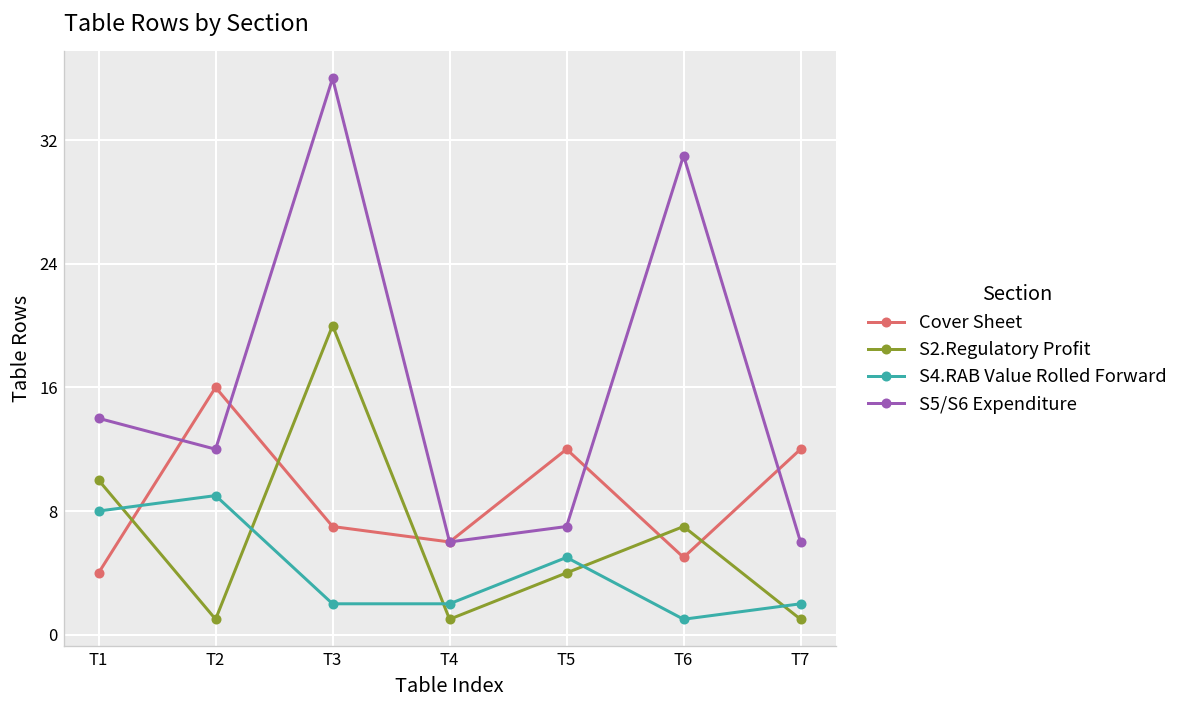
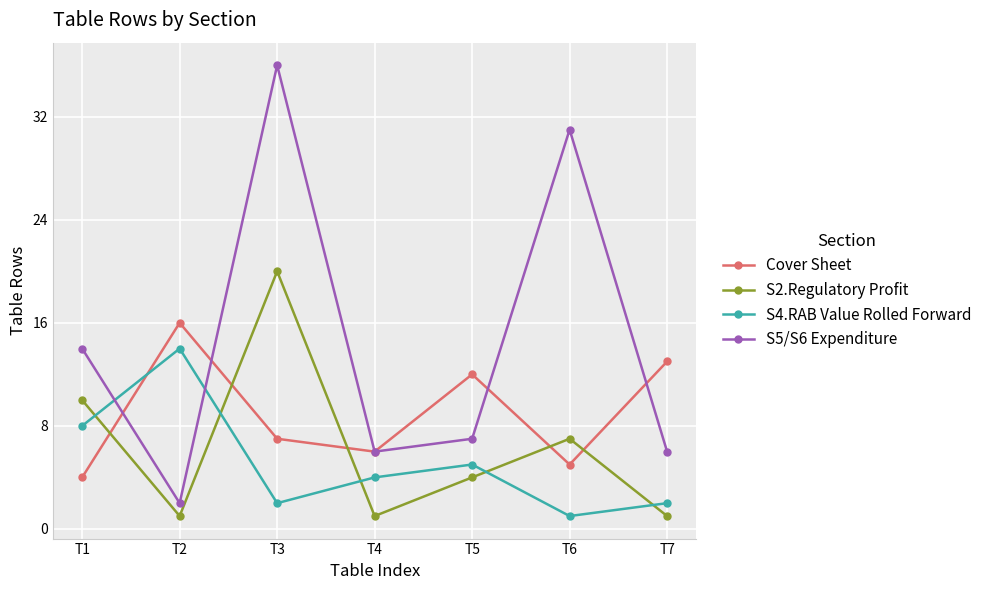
  {
    "Cover Sheet": {
      "T1": 4,
      "T2": 16,
      "T3": 7,
      "T5": 12,
      "T6": 5,
-     "T7": 12
+     "T7": 13
    },
    "S2.Regulatory Profit": {
      "T1": 10,
      "T2": 1,
      "T3": 20,
      "T4": 1,
      "T5": 4,
      "T6": 7,
      "T7": 1
    },
    "S4.RAB Value Rolled Forward": {
      "T1": 8,
-     "T2": 9,
+     "T2": 14,
      "T3": 2,
-     "T4": 2,
+     "T4": 4,
      "T5": 5,
      "T6": 1,
      "T7": 2
    },
    "S5/S6 Expenditure": {
      "T1": 14,
-     "T2": 12,
+     "T2": 2,
      "T3": 36,
      "T5": 7,
      "T6": 31,
      "T7": 6
    }
  }
